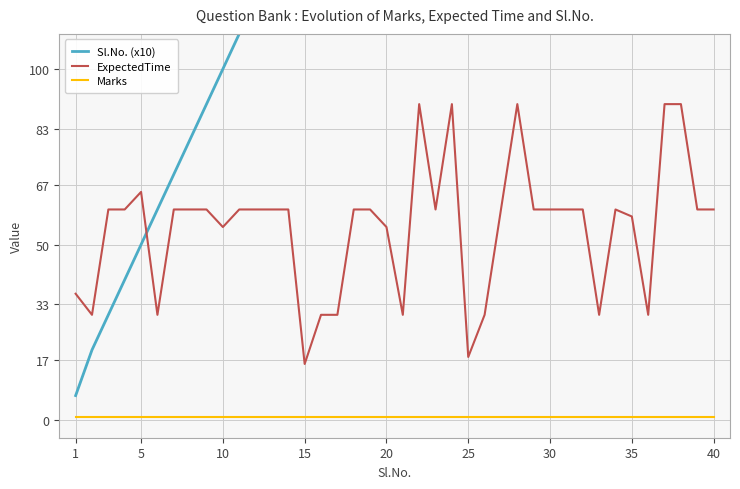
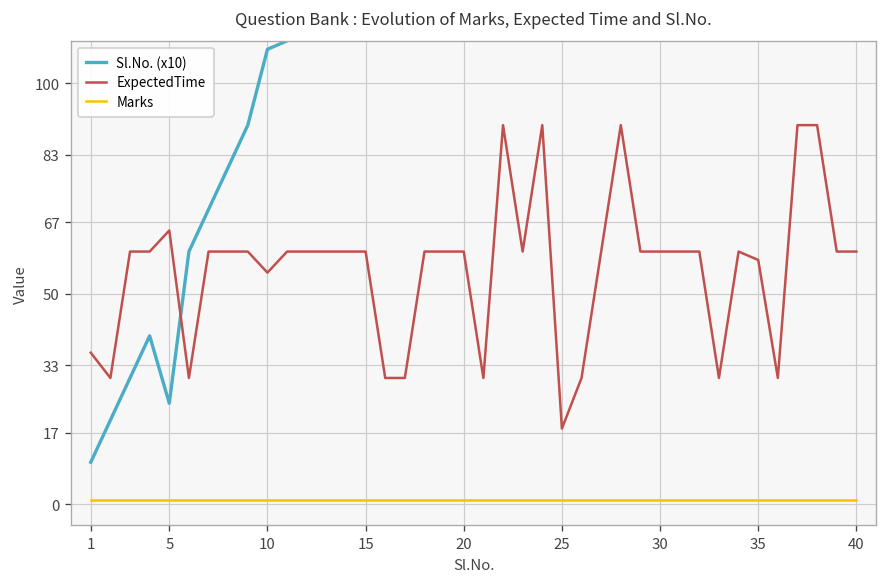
  {
    "Sl.No. (x10)": {
-     "1": 7,
-     "5": 50,
-     "10": 100
+     "1": 10,
+     "5": 24,
+     "10": 108
    },
    "ExpectedTime": {
      "1": 36,
      "5": 65,
      "10": 55,
-     "15": 16,
-     "20": 55,
+     "15": 60,
+     "20": 60,
      "25": 18,
      "30": 60,
      "35": 58,
      "40": 60
    },
    "Marks": {
      "1": 1,
      "5": 1,
      "10": 1,
      "15": 1,
      "20": 1,
      "25": 1,
      "30": 1,
      "35": 1,
      "40": 1
    }
  }
